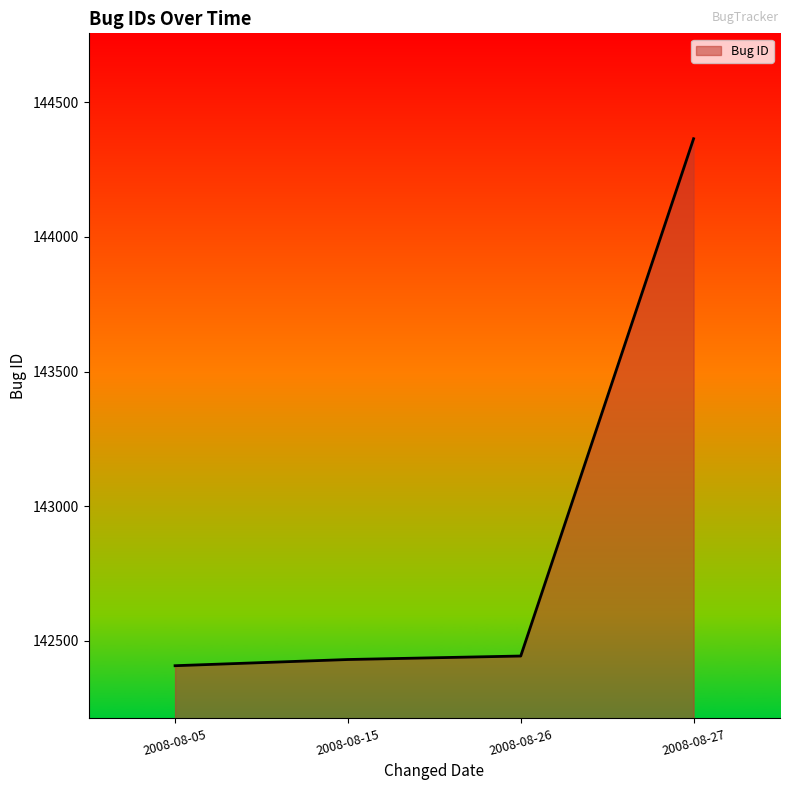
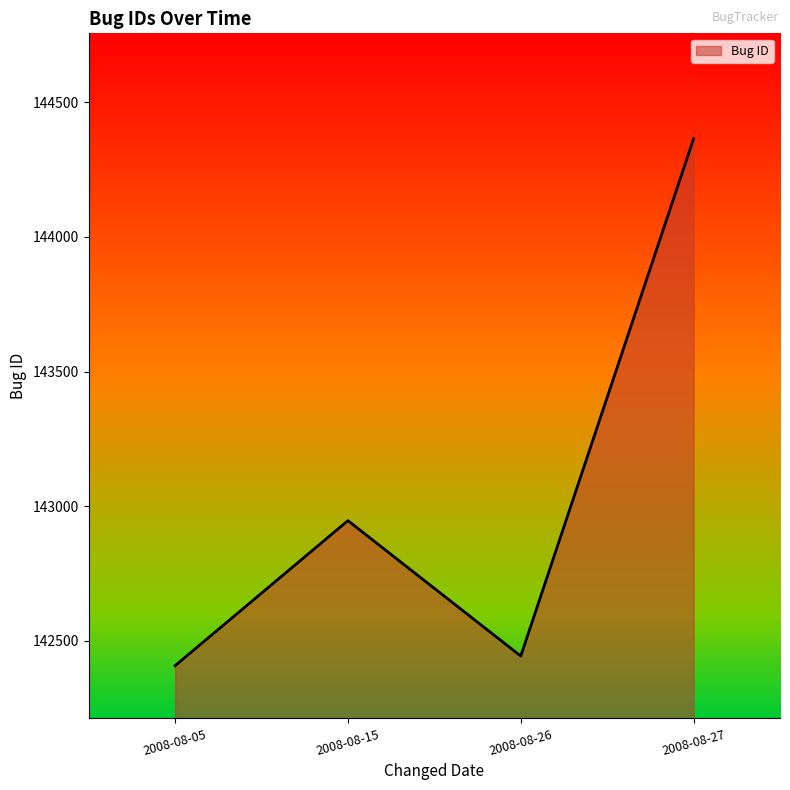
  {
    "2008-08-05": 142410,
-   "2008-08-15": 142430,
+   "2008-08-15": 142950,
    "2008-08-26": 142440,
    "2008-08-27": 144370
  }
